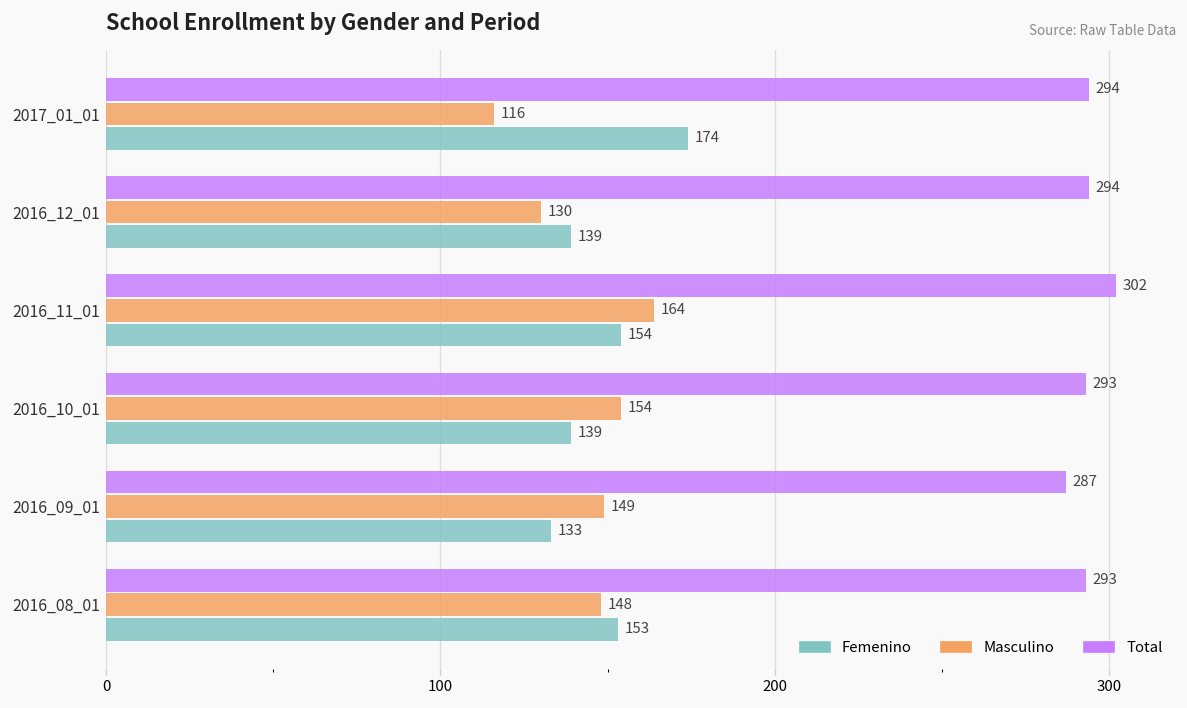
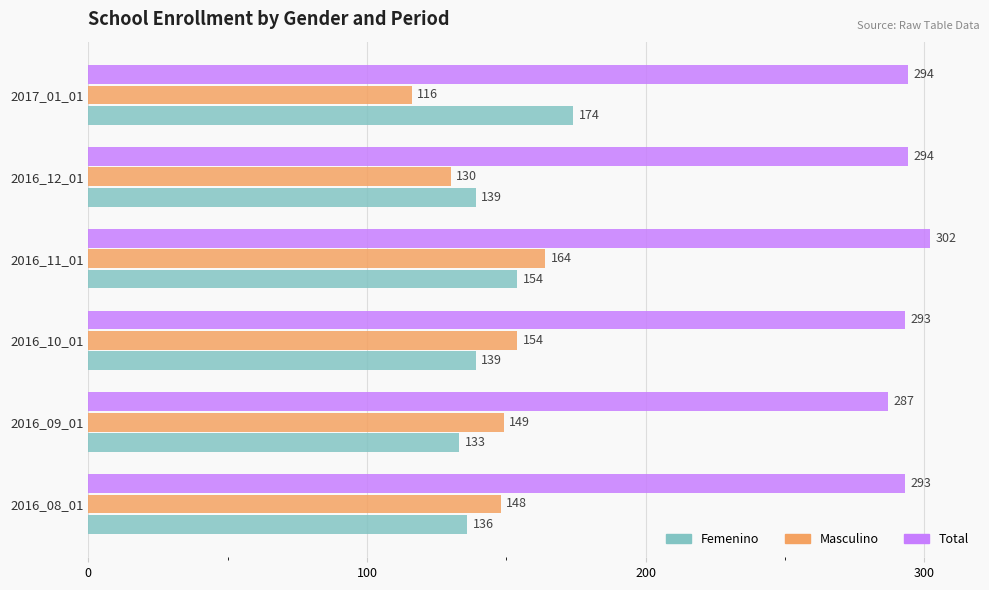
  {
    "Femenino": {
      "2017_01_01": 174,
      "2016_12_01": 139,
      "2016_11_01": 154,
      "2016_10_01": 139,
      "2016_09_01": 133,
-     "2016_08_01": 153
+     "2016_08_01": 136
    },
    "Masculino": {
      "2017_01_01": 116,
      "2016_12_01": 130,
      "2016_11_01": 164,
      "2016_10_01": 154,
      "2016_09_01": 149,
      "2016_08_01": 148
    },
    "Total": {
      "2017_01_01": 294,
      "2016_12_01": 294,
      "2016_11_01": 302,
      "2016_10_01": 293,
      "2016_09_01": 287,
      "2016_08_01": 293
    }
  }
